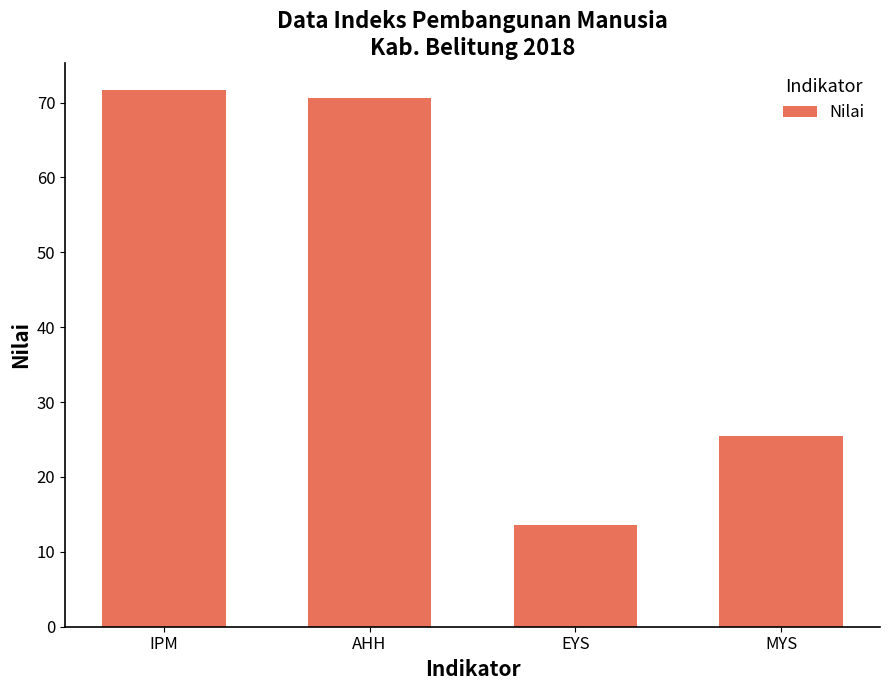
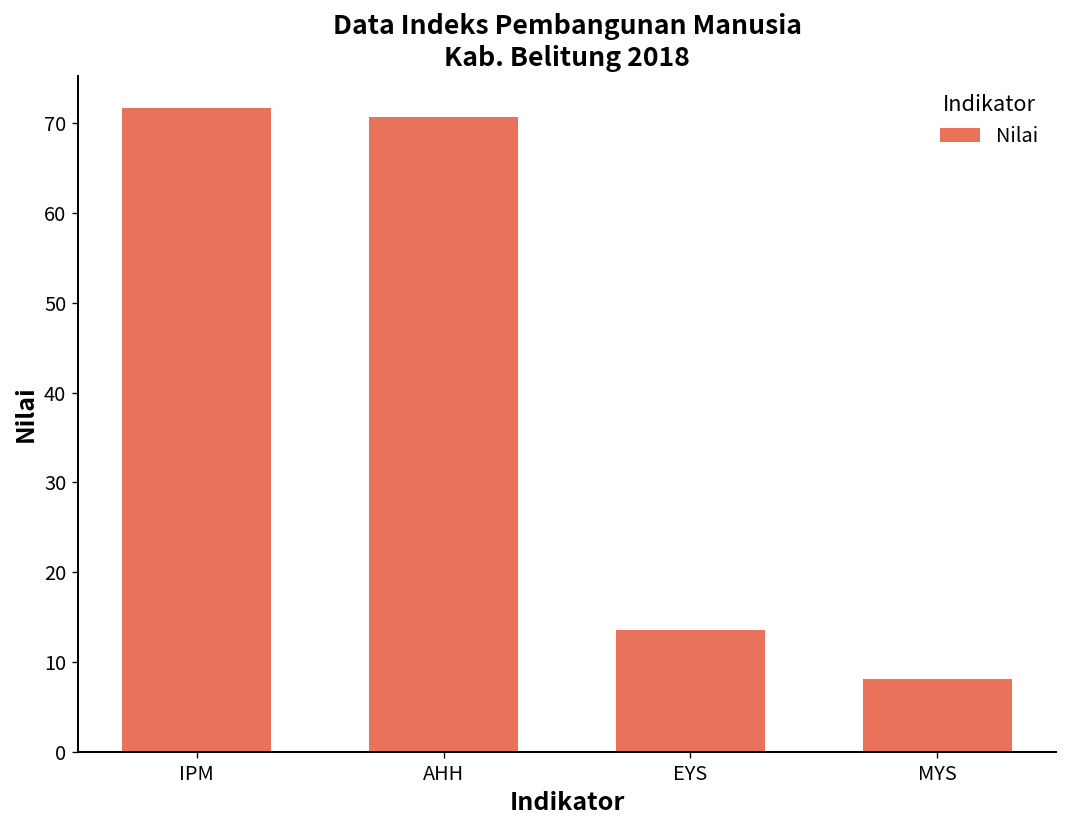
  {
    "IPM": 72,
    "AHH": 71,
    "EYS": 14,
-   "MYS": 25
+   "MYS": 8
  }
